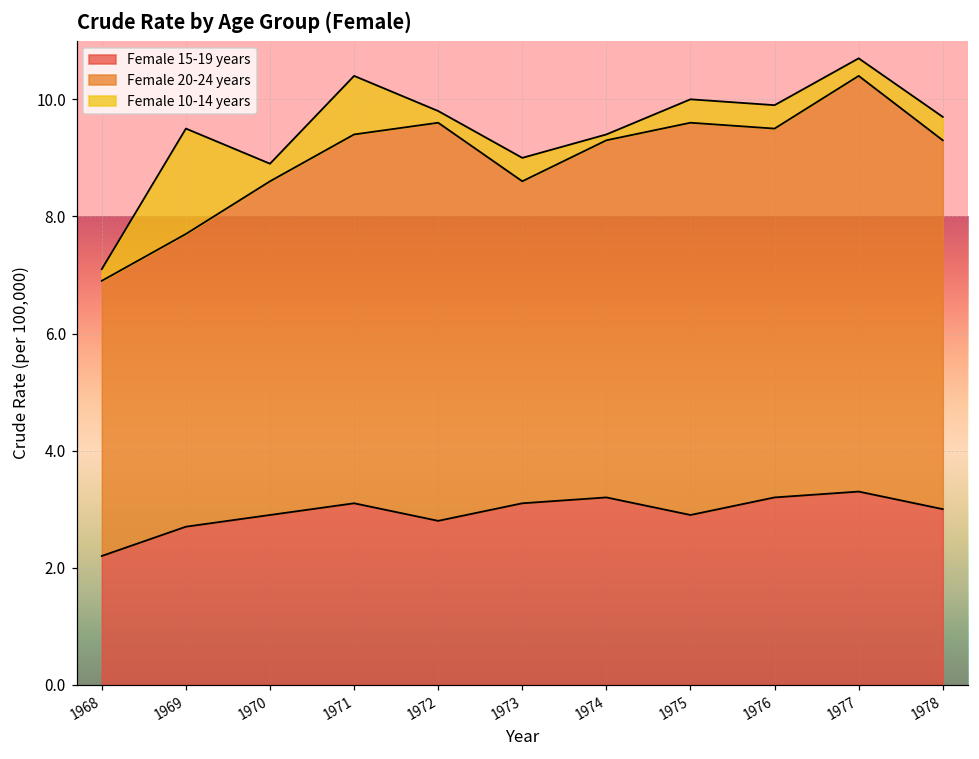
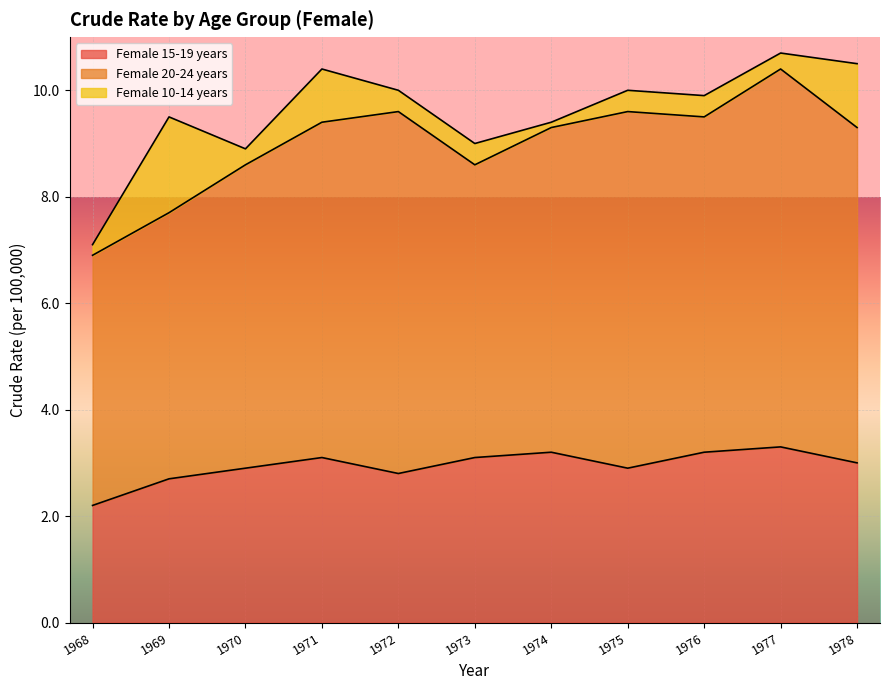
  {
    "Female 10-14 years": {
      "1968": 0.2,
      "1969": 1.8,
      "1970": 0.3,
      "1971": 1.0,
-     "1972": 0.2,
+     "1972": 0.4,
      "1973": 0.4,
      "1974": 0.1,
      "1975": 0.4,
      "1976": 0.4,
      "1977": 0.3,
-     "1978": 0.4
+     "1978": 1.2
    }
  }
